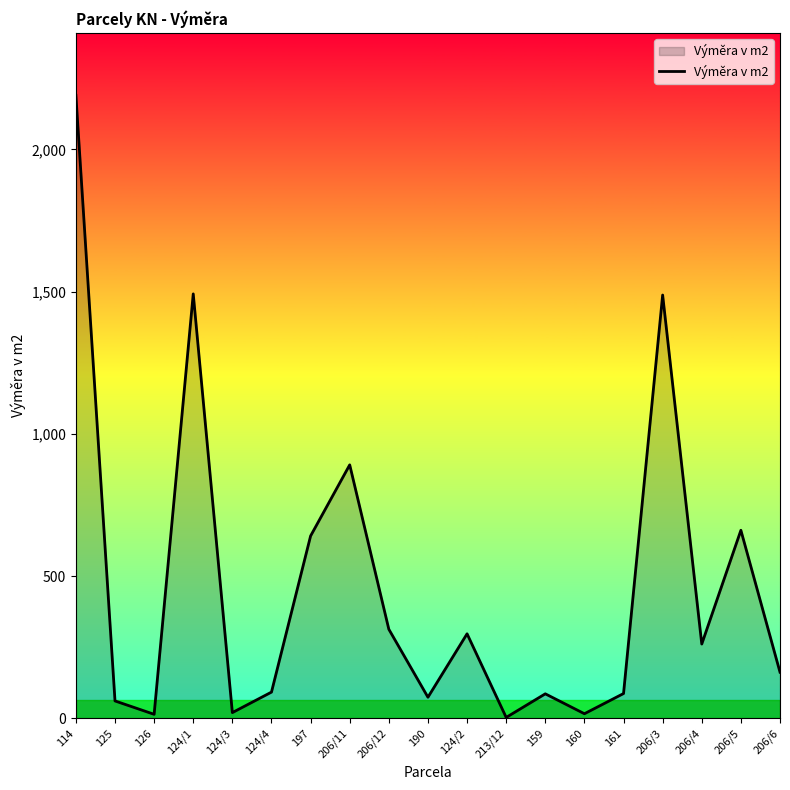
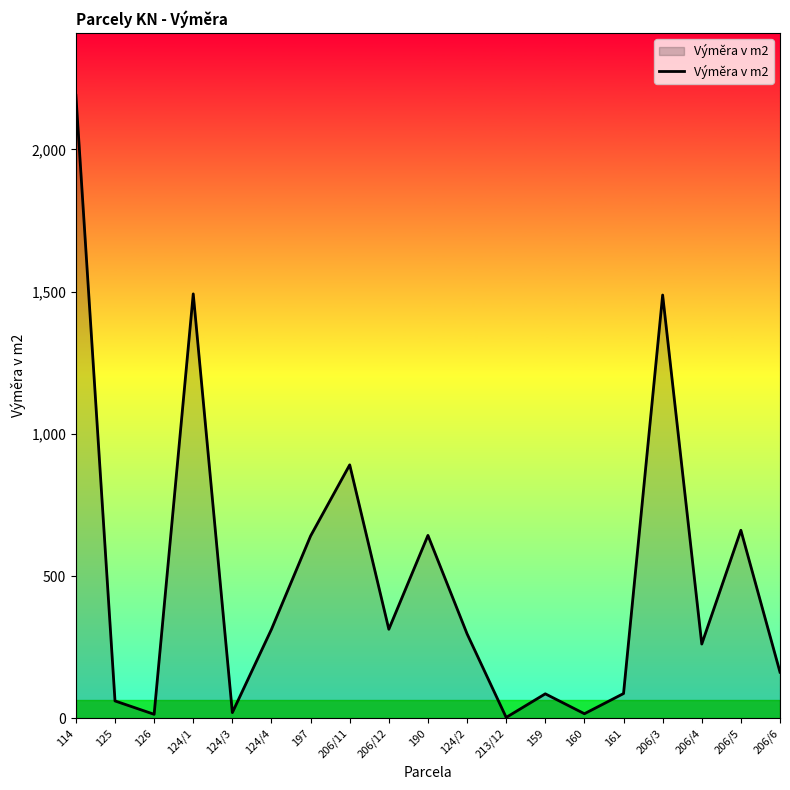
  {
    "114": "2,190",
    "124/1": "1,490",
-   "124/4": "90",
+   "124/4": "310",
    "197": "640",
    "206/11": "890",
    "206/12": "310",
-   "190": "70",
+   "190": "640",
    "124/2": "300",
    "159": "90",
    "161": "90",
    "206/3": "1,490",
    "206/4": "260",
    "206/5": "660",
    "206/6": "160"
  }
